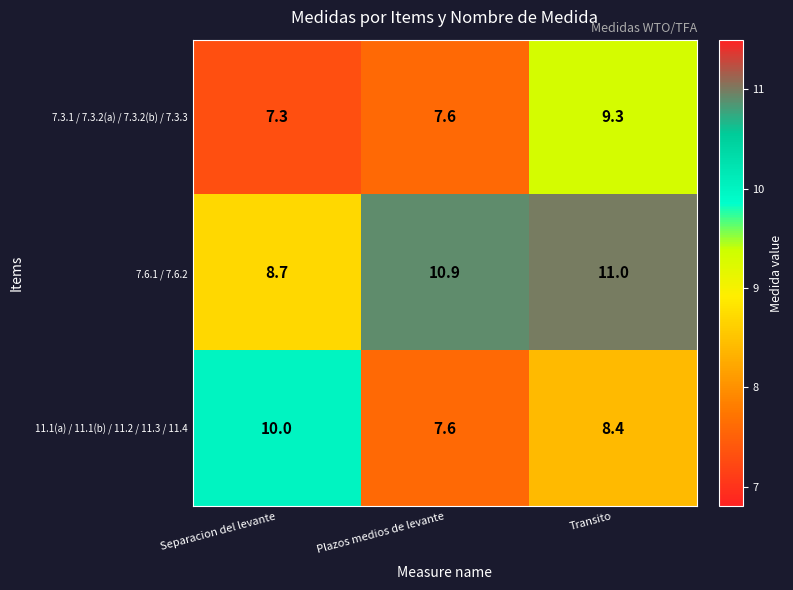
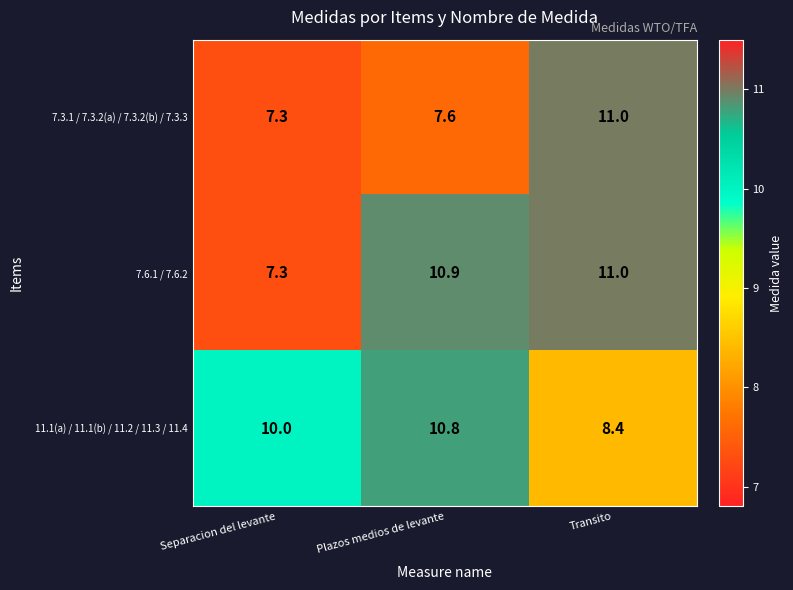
  {
    "7.3.1 / 7.3.2(a) / 7.3.2(b) / 7.3.3": {
      "Separacion del levante": 7.3,
      "Plazos medios de levante": 7.6,
-     "Transito": 9.3
+     "Transito": 11.0
    },
    "7.6.1 / 7.6.2": {
-     "Separacion del levante": 8.7,
+     "Separacion del levante": 7.3,
      "Plazos medios de levante": 10.9,
      "Transito": 11.0
    },
    "11.1(a) / 11.1(b) / 11.2 / 11.3 / 11.4": {
      "Separacion del levante": 10.0,
-     "Plazos medios de levante": 7.6,
+     "Plazos medios de levante": 10.8,
      "Transito": 8.4
    }
  }
